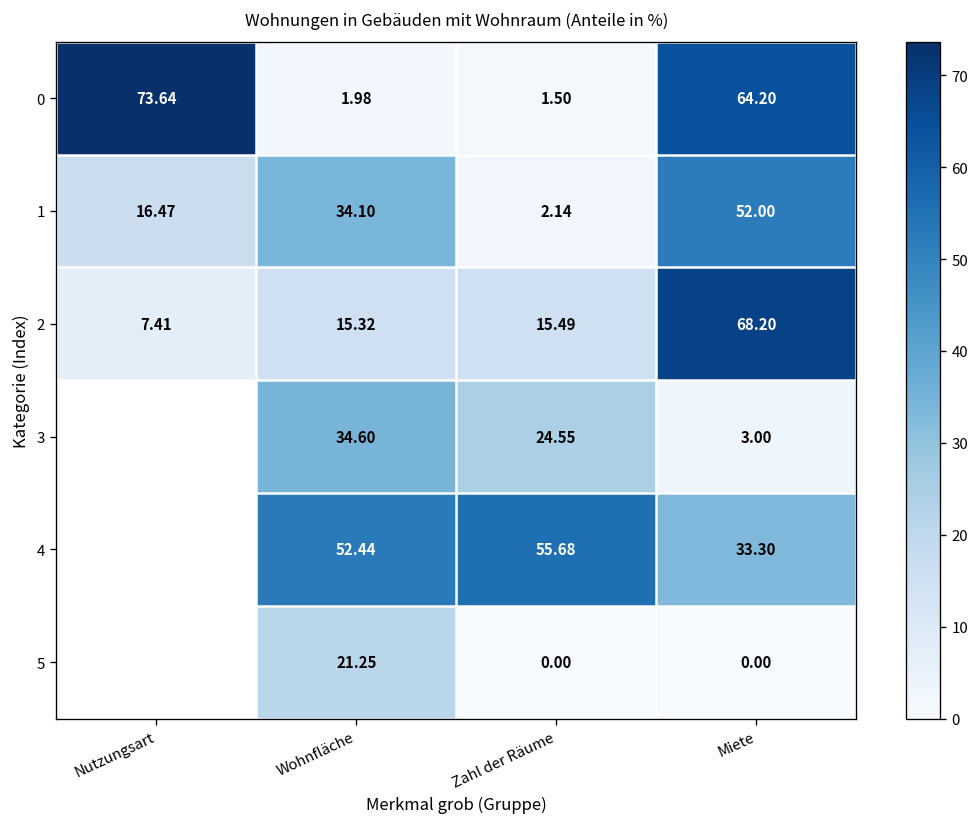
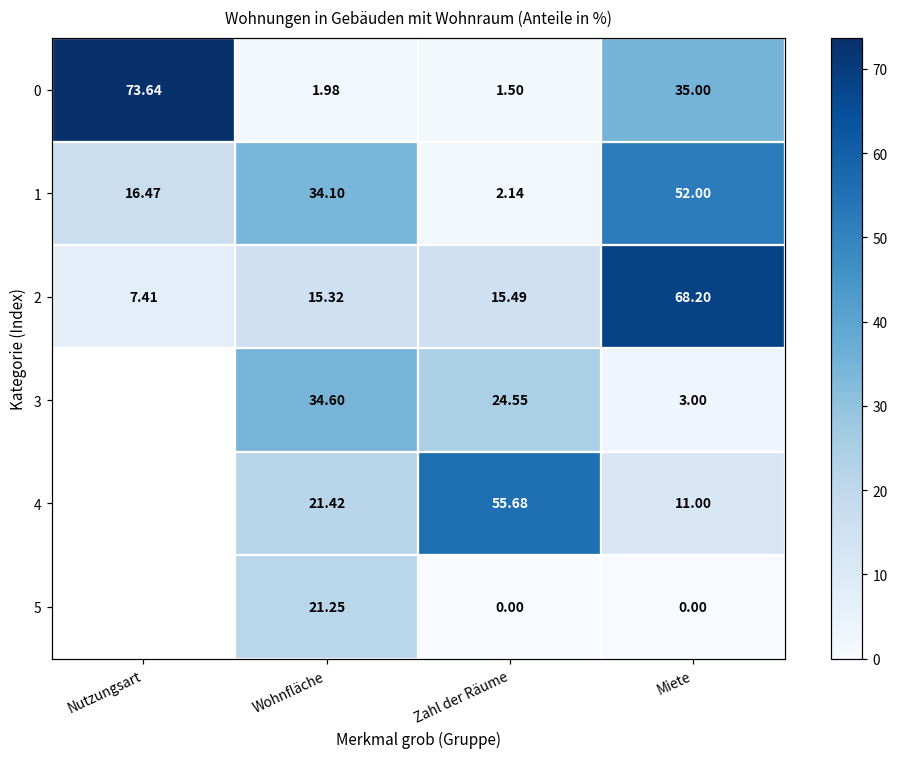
  {
    "0": {
      "Nutzungsart": 73.64,
      "Wohnfläche": 1.98,
      "Zahl der Räume": 1.50,
-     "Miete": 64.20
+     "Miete": 35.00
    },
    "1": {
      "Nutzungsart": 16.47,
      "Wohnfläche": 34.10,
      "Zahl der Räume": 2.14,
      "Miete": 52.00
    },
    "2": {
      "Nutzungsart": 7.41,
      "Wohnfläche": 15.32,
      "Zahl der Räume": 15.49,
      "Miete": 68.20
    },
    "3": {
      "Wohnfläche": 34.60,
      "Zahl der Räume": 24.55,
      "Miete": 3.00
    },
    "4": {
-     "Wohnfläche": 52.44,
+     "Wohnfläche": 21.42,
      "Zahl der Räume": 55.68,
-     "Miete": 33.30
+     "Miete": 11.00
    },
    "5": {
      "Wohnfläche": 21.25,
      "Zahl der Räume": 0.00,
      "Miete": 0.00
    }
  }
